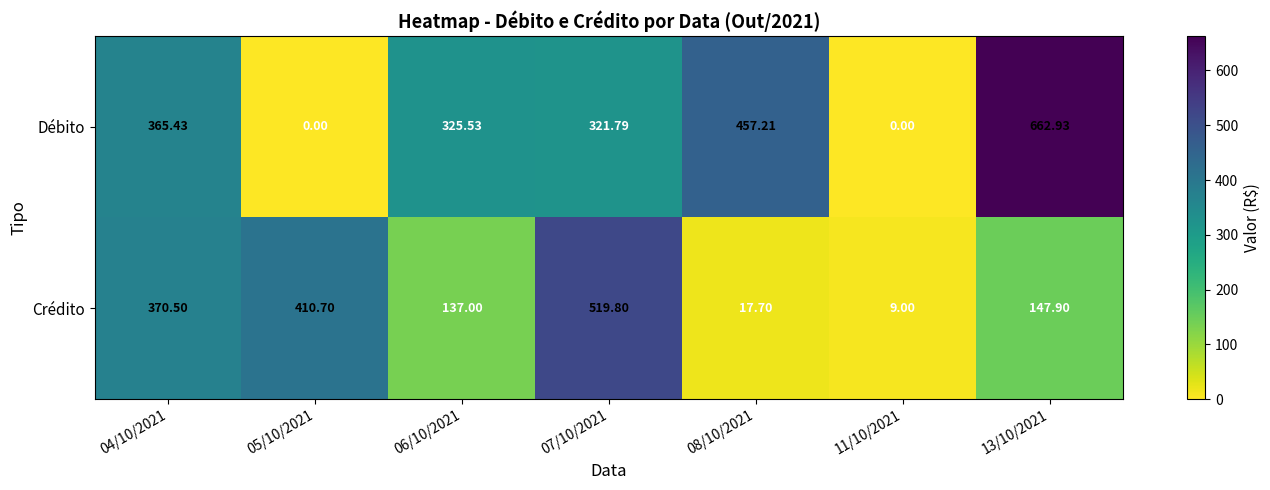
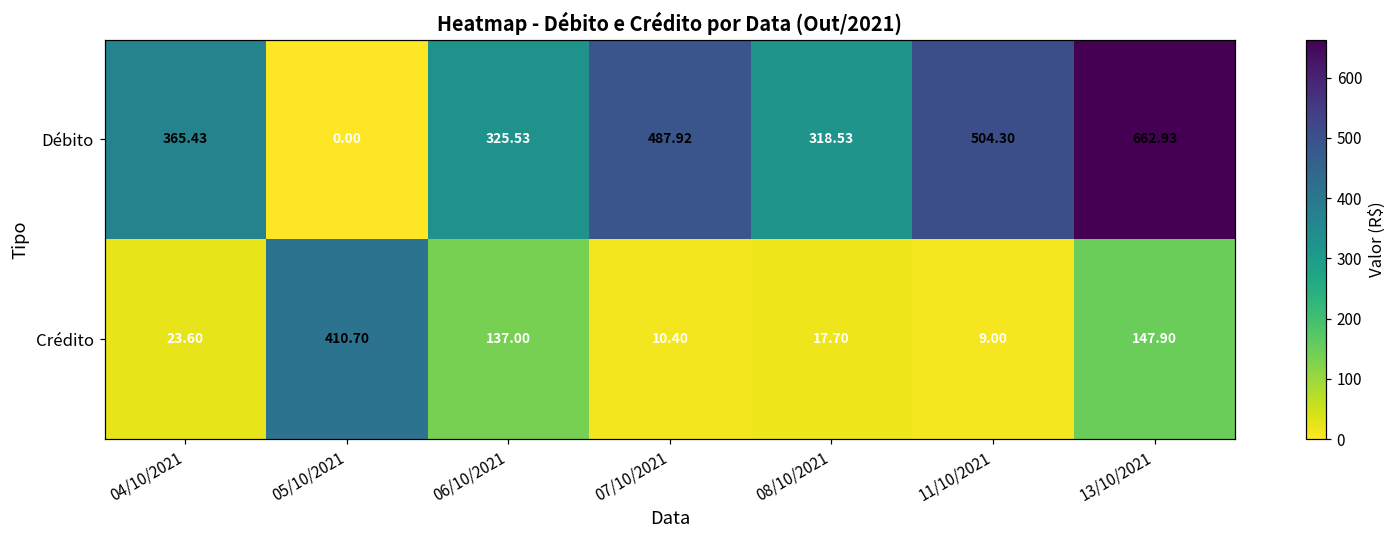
  {
    "Débito": {
      "04/10/2021": 365.43,
      "05/10/2021": 0.00,
      "06/10/2021": 325.53,
-     "07/10/2021": 321.79,
-     "08/10/2021": 457.21,
-     "11/10/2021": 0.00,
+     "07/10/2021": 487.92,
+     "08/10/2021": 318.53,
+     "11/10/2021": 504.30,
      "13/10/2021": 662.93
    },
    "Crédito": {
-     "04/10/2021": 370.50,
+     "04/10/2021": 23.60,
      "05/10/2021": 410.70,
      "06/10/2021": 137.00,
-     "07/10/2021": 519.80,
+     "07/10/2021": 10.40,
      "08/10/2021": 17.70,
      "11/10/2021": 9.00,
      "13/10/2021": 147.90
    }
  }
